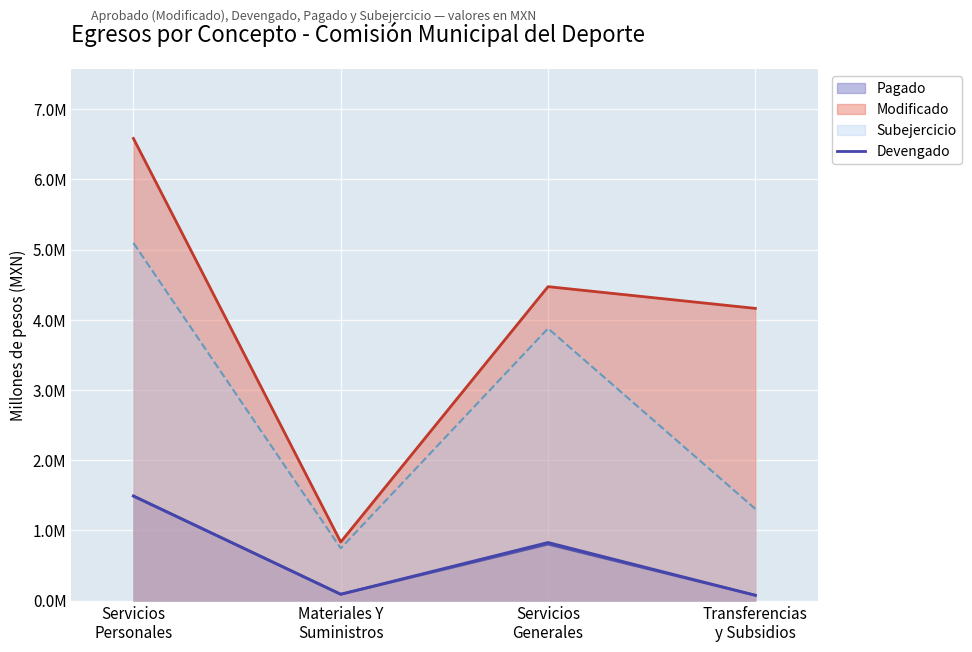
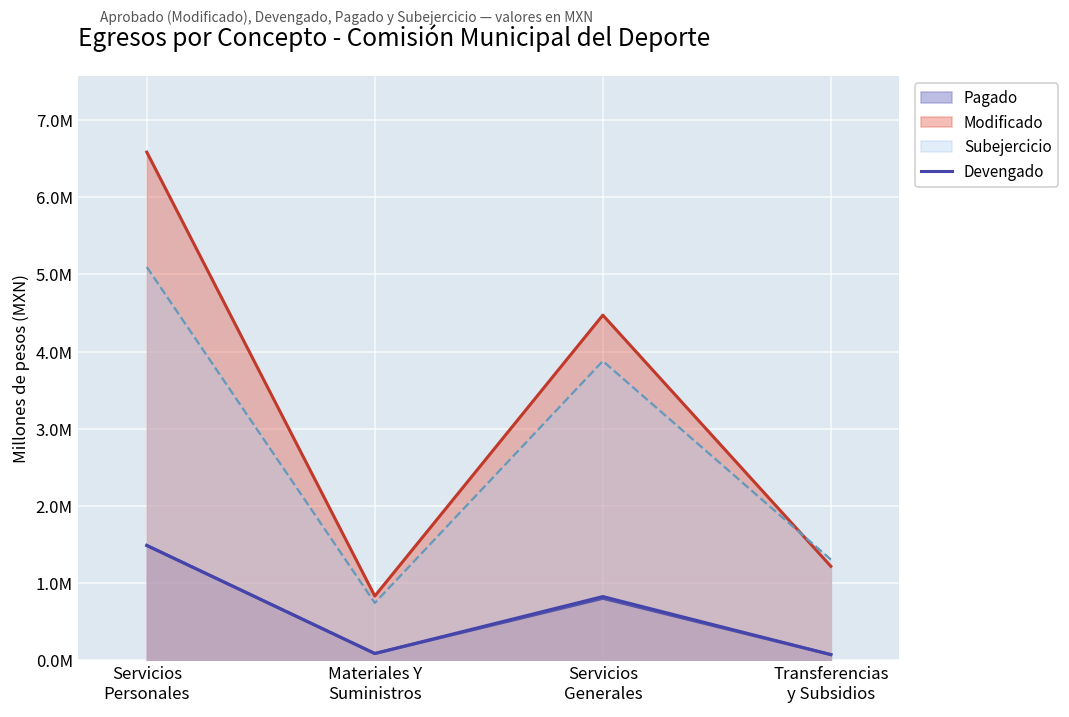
  {
    "Modificado": {
      "Servicios Personales": 6600000,
      "Materiales Y Suministros": 800000,
      "Servicios Generales": 4500000,
-     "Transferencias y Subsidios": 4200000
+     "Transferencias y Subsidios": 1200000
    },
    "Subejercicio": {
      "Servicios Personales": 5100000,
      "Materiales Y Suministros": 700000,
      "Servicios Generales": 3900000,
      "Transferencias y Subsidios": 1300000
    }
  }
